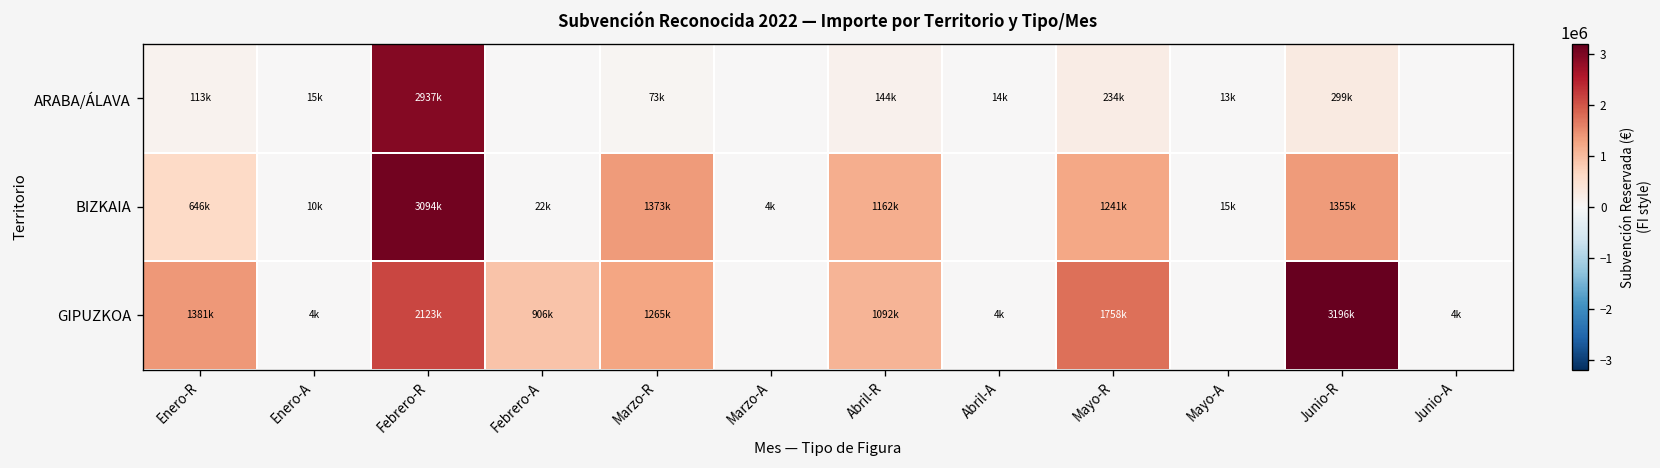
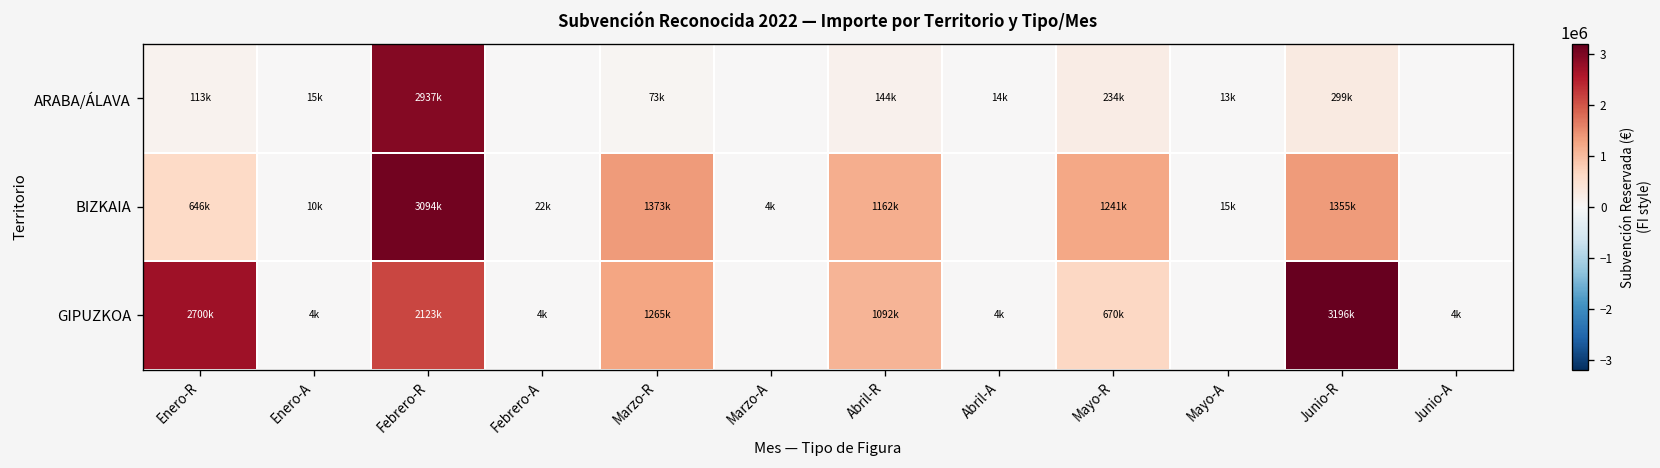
  {
    "ARABA/ÁLAVA": {
      "Enero-R": "113k",
      "Enero-A": "15k",
      "Febrero-R": "2937k",
      "Marzo-R": "73k",
      "Abril-R": "144k",
      "Abril-A": "14k",
      "Mayo-R": "234k",
      "Mayo-A": "13k",
      "Junio-R": "299k"
    },
    "BIZKAIA": {
      "Enero-R": "646k",
      "Enero-A": "10k",
      "Febrero-R": "3094k",
      "Febrero-A": "22k",
      "Marzo-R": "1373k",
      "Marzo-A": "4k",
      "Abril-R": "1162k",
      "Mayo-R": "1241k",
      "Mayo-A": "15k",
      "Junio-R": "1355k"
    },
    "GIPUZKOA": {
-     "Enero-R": "1381k",
+     "Enero-R": "2700k",
      "Enero-A": "4k",
      "Febrero-R": "2123k",
-     "Febrero-A": "906k",
+     "Febrero-A": "4k",
      "Marzo-R": "1265k",
      "Abril-R": "1092k",
      "Abril-A": "4k",
-     "Mayo-R": "1758k",
+     "Mayo-R": "670k",
      "Junio-R": "3196k",
      "Junio-A": "4k"
    }
  }
